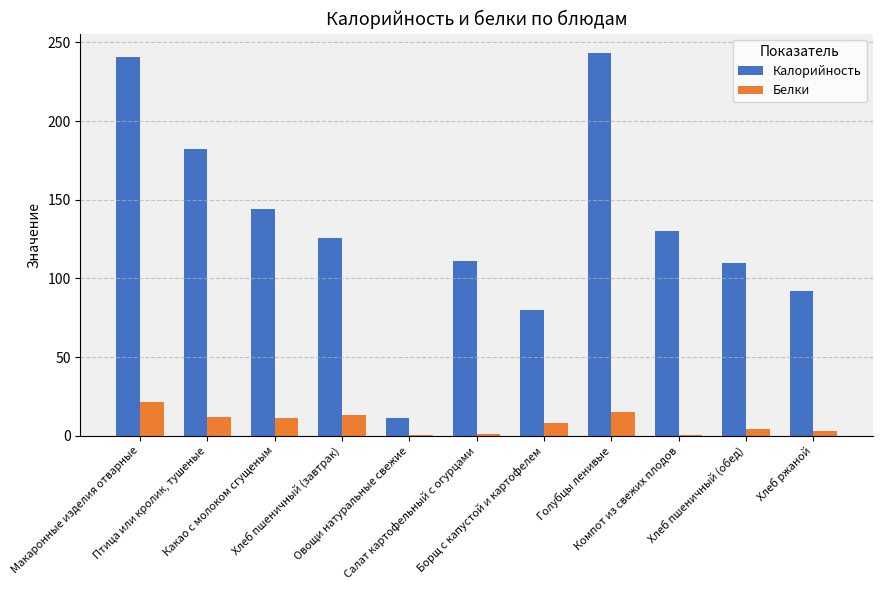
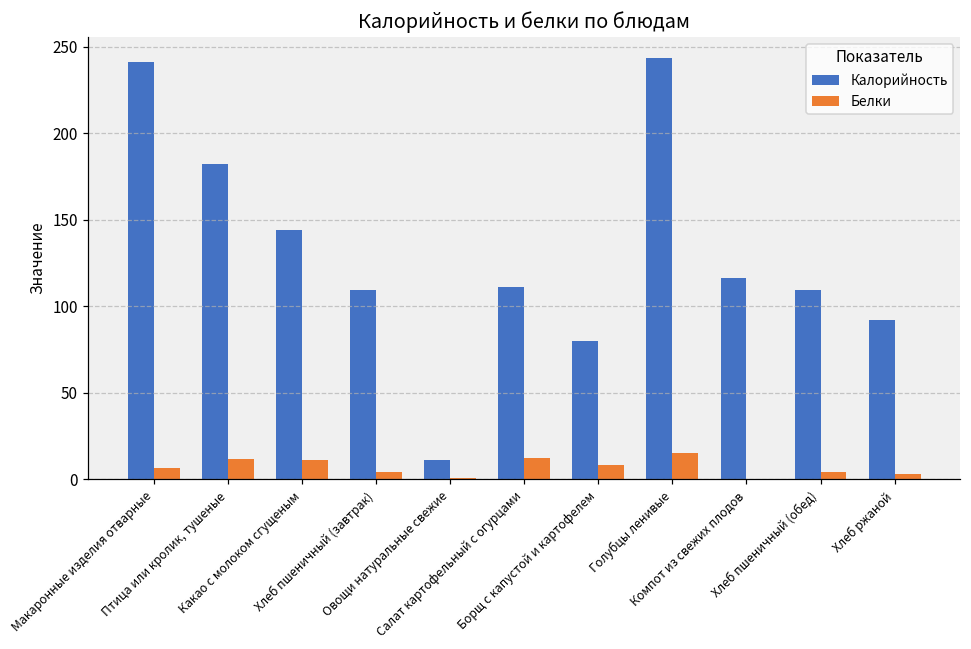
  {
    "Калорийность": {
      "Макаронные изделия отварные": 241,
      "Птица или кролик, тушеные": 182,
      "Какао с молоком сгущеным": 144,
-     "Хлеб пшеничный (завтрак)": 126,
+     "Хлеб пшеничный (завтрак)": 110,
      "Овощи натуральные свежие": 11,
      "Салат картофельный с огурцами": 111,
      "Борщ с капустой и картофелем": 80,
      "Голубцы ленивые": 243,
-     "Компот из свежих плодов": 130,
+     "Компот из свежих плодов": 117,
      "Хлеб пшеничный (обед)": 110,
      "Хлеб ржаной": 92
    },
    "Белки": {
-     "Макаронные изделия отварные": 21,
+     "Макаронные изделия отварные": 7,
      "Птица или кролик, тушеные": 12,
      "Какао с молоком сгущеным": 11,
-     "Хлеб пшеничный (завтрак)": 13,
-     "Салат картофельный с огурцами": 1,
+     "Хлеб пшеничный (завтрак)": 4,
+     "Салат картофельный с огурцами": 12,
      "Борщ с капустой и картофелем": 8,
      "Голубцы ленивые": 15,
      "Хлеб пшеничный (обед)": 4,
      "Хлеб ржаной": 3
    }
  }
